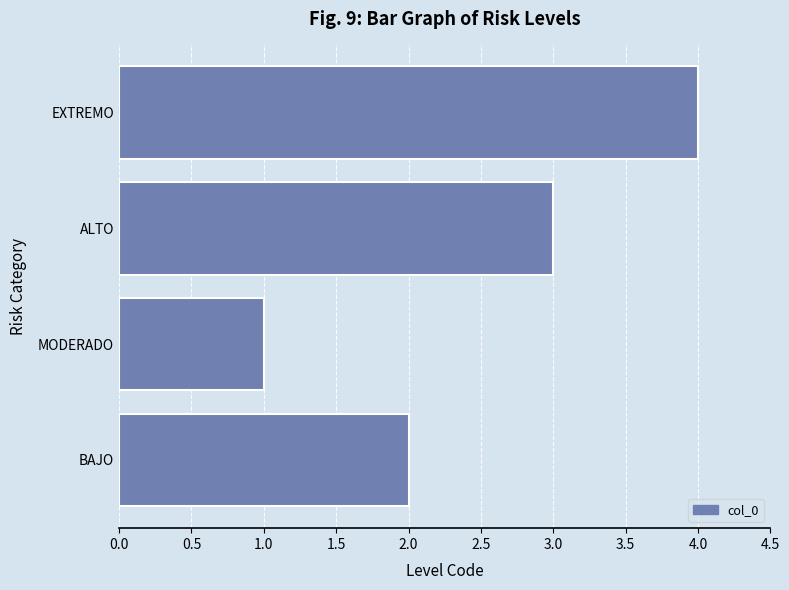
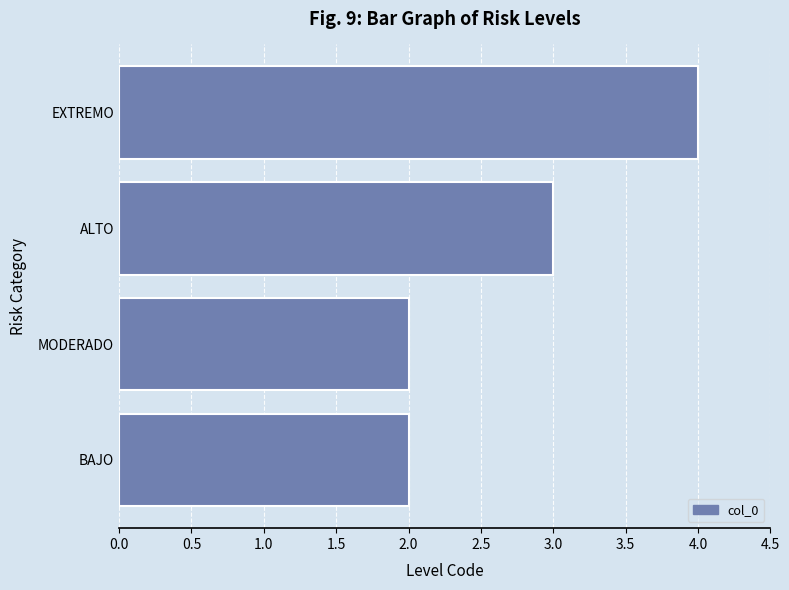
  {
    "EXTREMO": 4,
    "ALTO": 3,
-   "MODERADO": 1,
+   "MODERADO": 2,
    "BAJO": 2
  }
